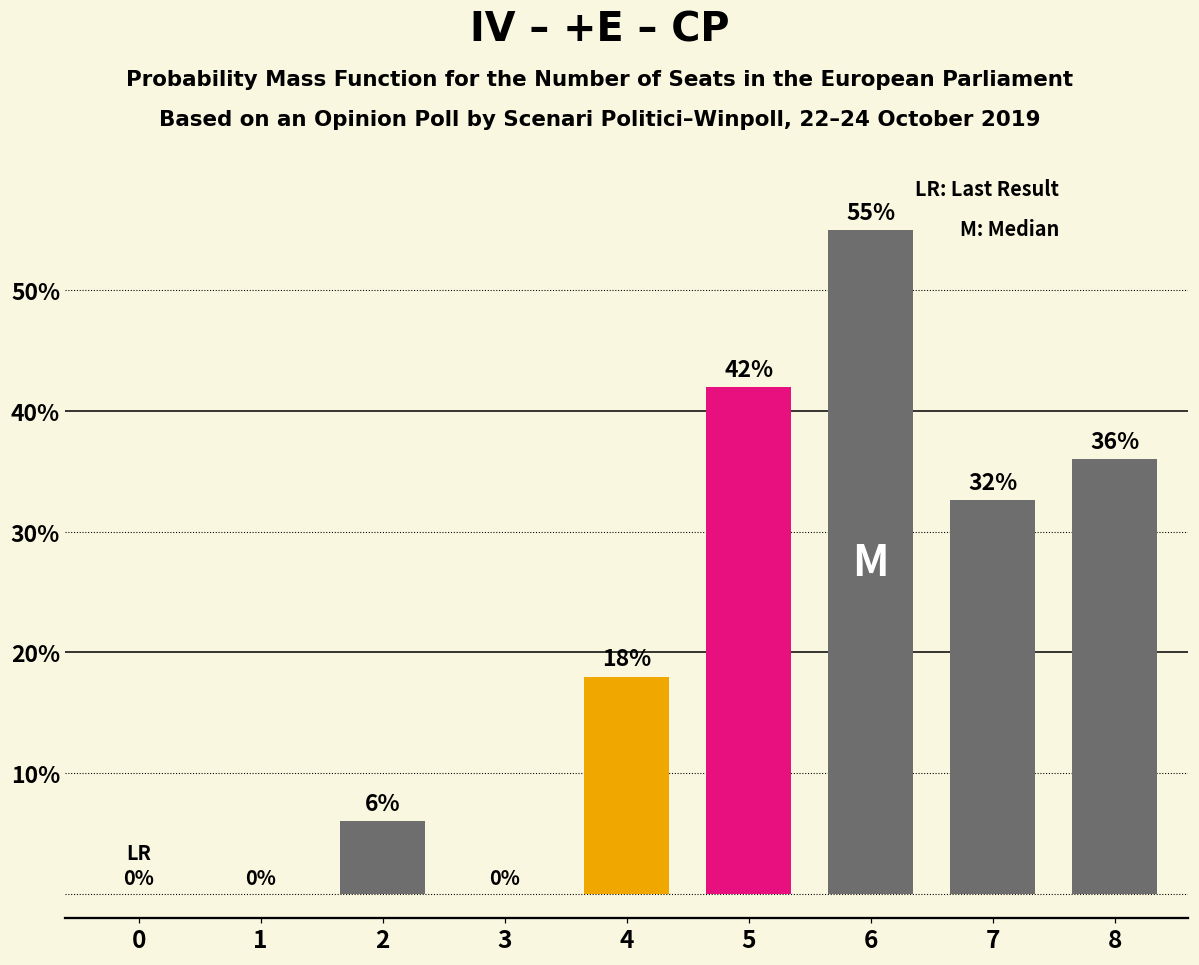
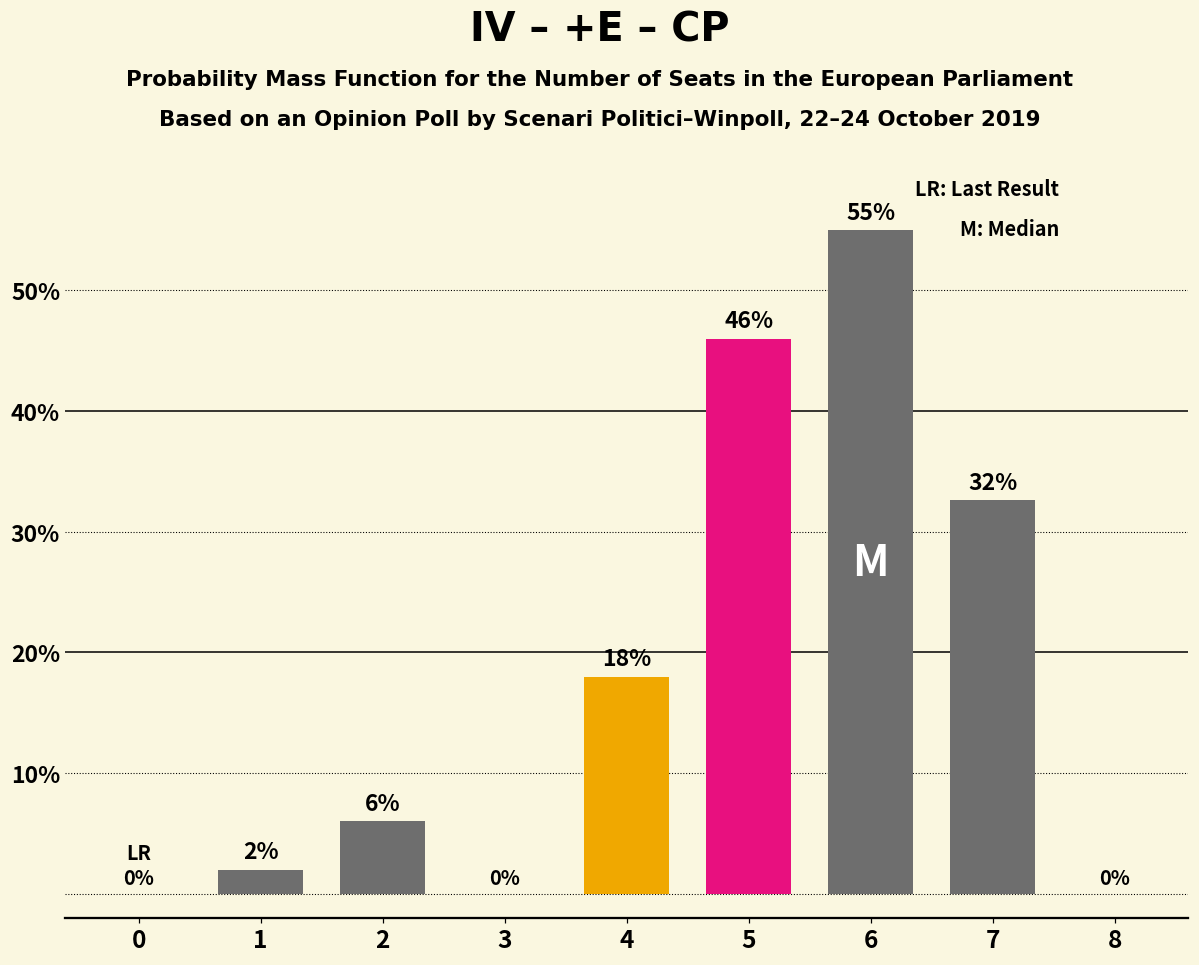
  {
    "0": "0%",
-   "1": "0%",
+   "1": "2%",
    "2": "6%",
    "3": "0%",
    "4": "18%",
-   "5": "42%",
+   "5": "46%",
    "6": "55%",
-   "8": "36%"
+   "8": "0%"
  }
